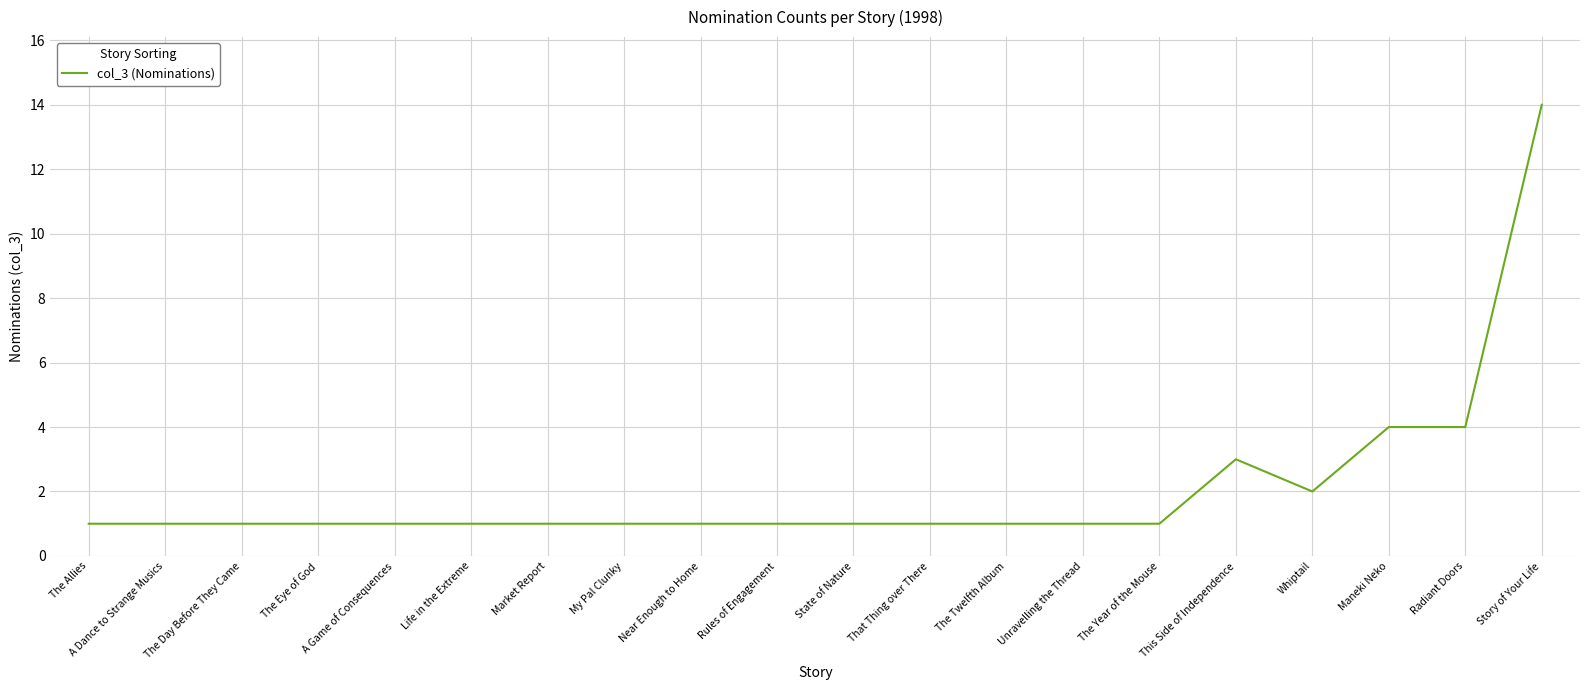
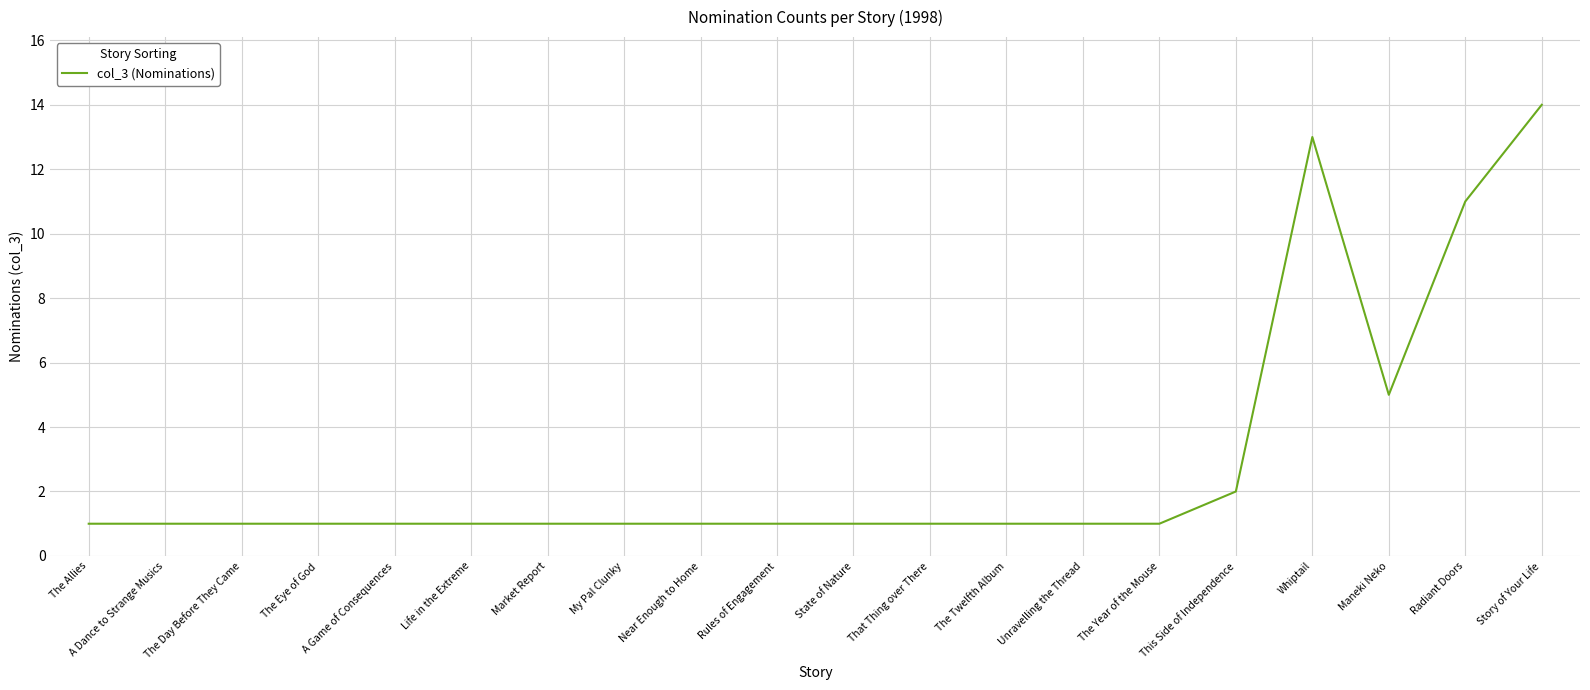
  {
    "The Allies": 1,
    "A Dance to Strange Musics": 1,
    "The Day Before They Came": 1,
    "The Eye of God": 1,
    "A Game of Consequences": 1,
    "Life in the Extreme": 1,
    "Market Report": 1,
    "My Pal Clunky": 1,
    "Near Enough to Home": 1,
    "Rules of Engagement": 1,
    "State of Nature": 1,
    "That Thing over There": 1,
    "The Twelfth Album": 1,
    "Unravelling the Thread": 1,
    "The Year of the Mouse": 1,
-   "This Side of Independence": 3,
-   "Whiptail": 2,
-   "Maneki Neko": 4,
-   "Radiant Doors": 4,
+   "This Side of Independence": 2,
+   "Whiptail": 13,
+   "Maneki Neko": 5,
+   "Radiant Doors": 11,
    "Story of Your Life": 14
  }
